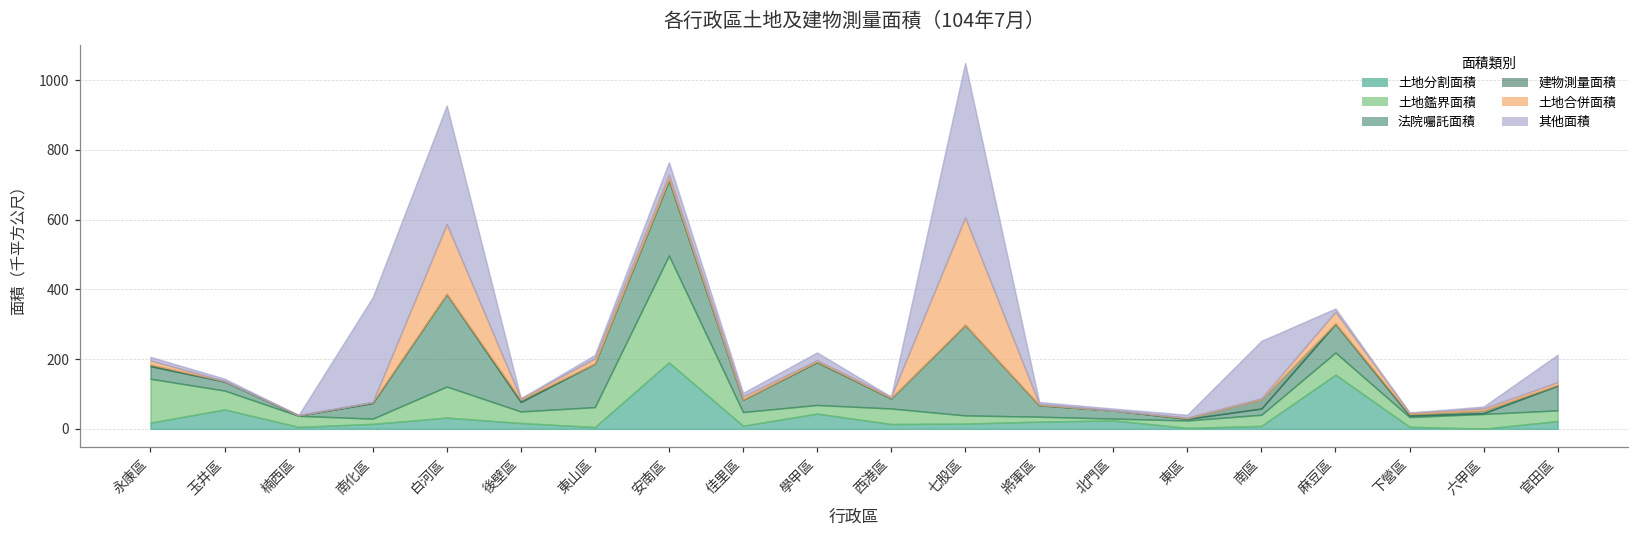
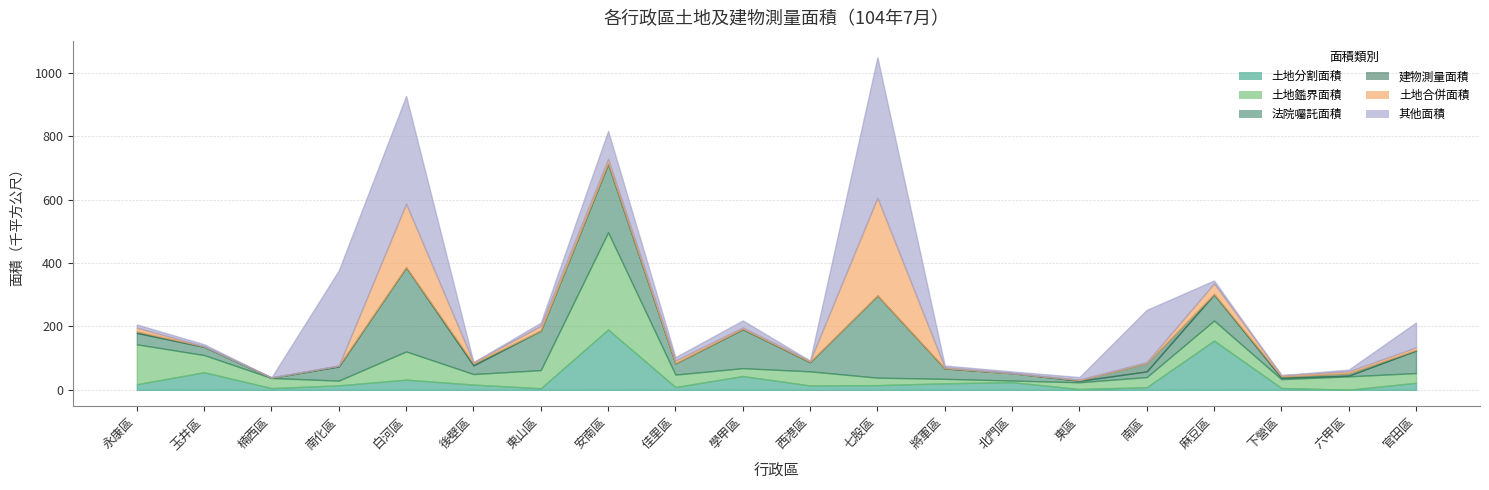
  {
    "土地合併面積": {
      "永康區": 10,
      "白河區": 200,
      "東山區": 10,
      "安南區": 10,
      "佳里區": 10,
      "七股區": 310,
      "麻豆區": 30
    },
    "其他面積": {
      "永康區": 10,
      "南化區": 300,
      "白河區": 340,
      "東山區": 10,
-     "安南區": 40,
+     "安南區": 90,
      "佳里區": 10,
      "學甲區": 20,
      "七股區": 440,
      "南區": 160,
      "麻豆區": 10,
      "官田區": 80
    }
  }
